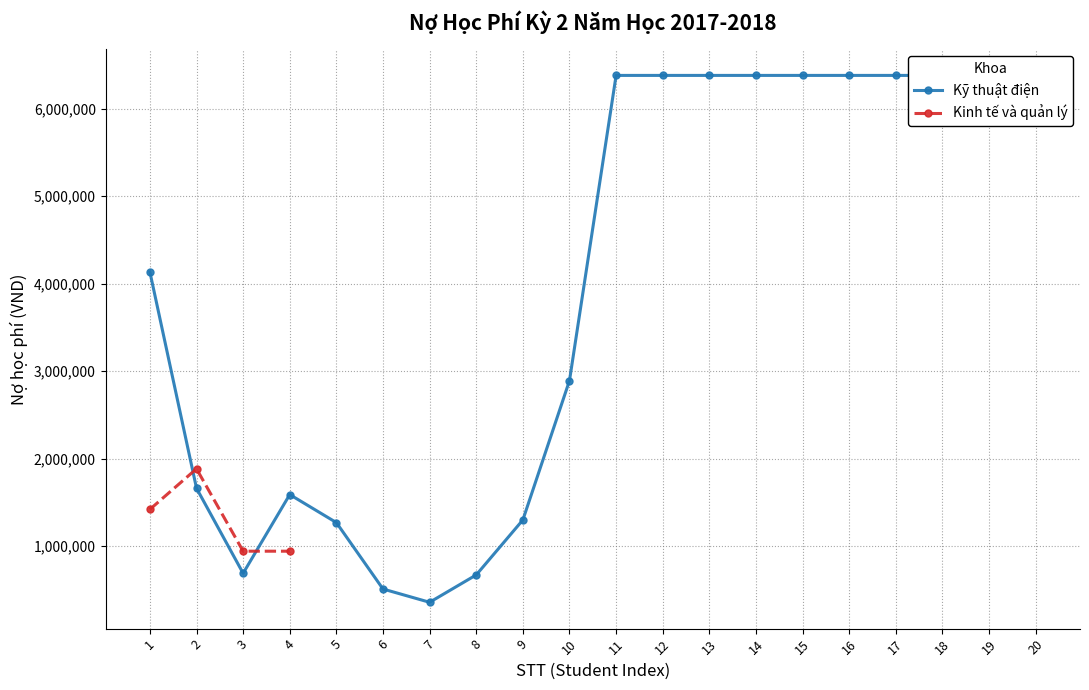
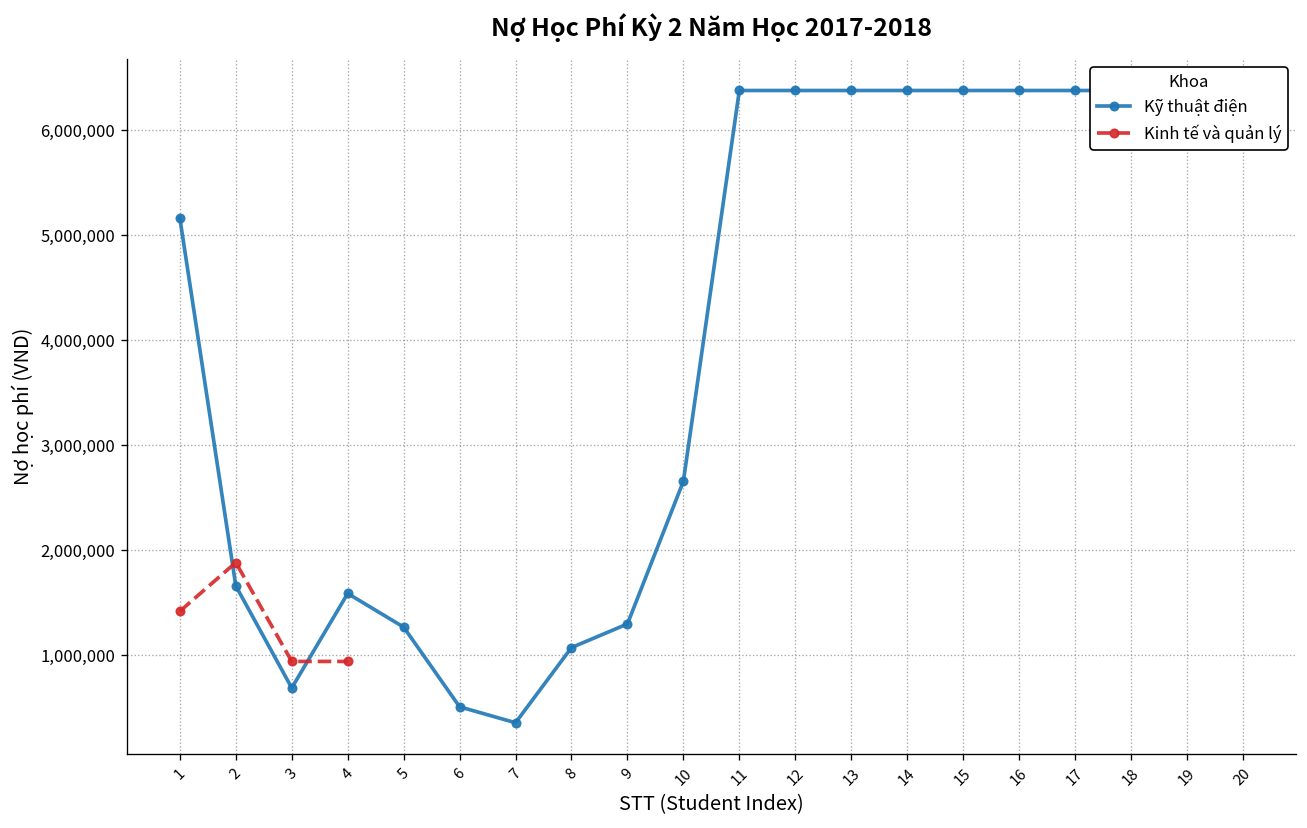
  {
    "Kỹ thuật điện": {
-     "1": "4,100,000",
+     "1": "5,200,000",
      "2": "1,700,000",
      "3": "700,000",
      "4": "1,600,000",
      "5": "1,300,000",
      "6": "500,000",
      "7": "400,000",
-     "8": "700,000",
+     "8": "1,100,000",
      "9": "1,300,000",
-     "10": "2,900,000",
+     "10": "2,700,000",
      "11": "6,400,000",
      "12": "6,400,000",
      "13": "6,400,000",
      "14": "6,400,000",
      "15": "6,400,000",
      "16": "6,400,000",
      "17": "6,400,000"
    },
    "Kinh tế và quản lý": {
      "1": "1,400,000",
      "2": "1,900,000",
      "3": "900,000",
      "4": "900,000"
    }
  }
